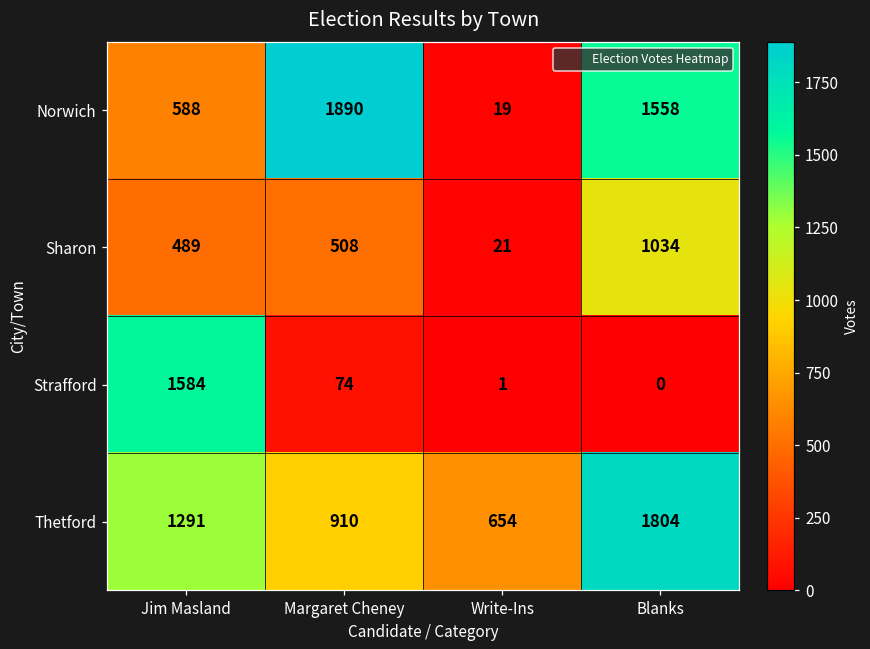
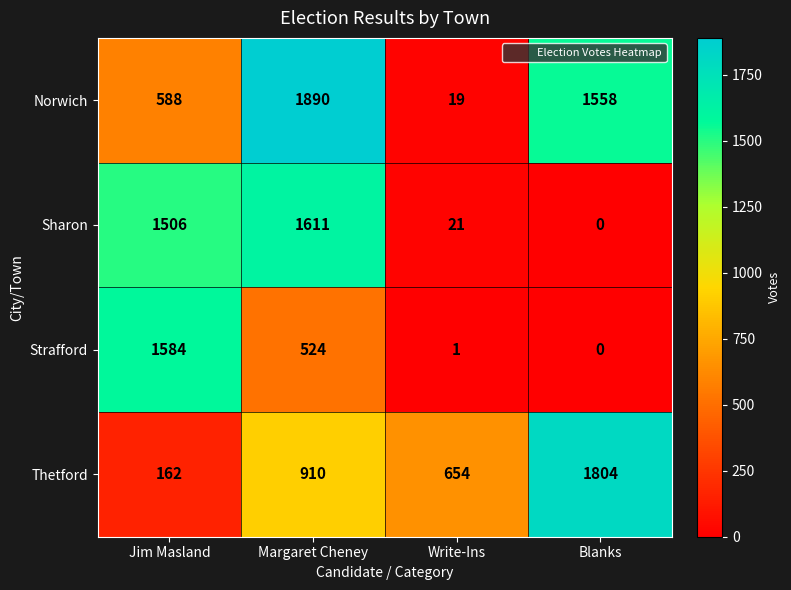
  {
    "Norwich": {
      "Jim Masland": 588,
      "Margaret Cheney": 1890,
      "Write-Ins": 19,
      "Blanks": 1558
    },
    "Sharon": {
-     "Jim Masland": 489,
-     "Margaret Cheney": 508,
+     "Jim Masland": 1506,
+     "Margaret Cheney": 1611,
      "Write-Ins": 21,
-     "Blanks": 1034
+     "Blanks": 0
    },
    "Strafford": {
      "Jim Masland": 1584,
-     "Margaret Cheney": 74,
+     "Margaret Cheney": 524,
      "Write-Ins": 1,
      "Blanks": 0
    },
    "Thetford": {
-     "Jim Masland": 1291,
+     "Jim Masland": 162,
      "Margaret Cheney": 910,
      "Write-Ins": 654,
      "Blanks": 1804
    }
  }
